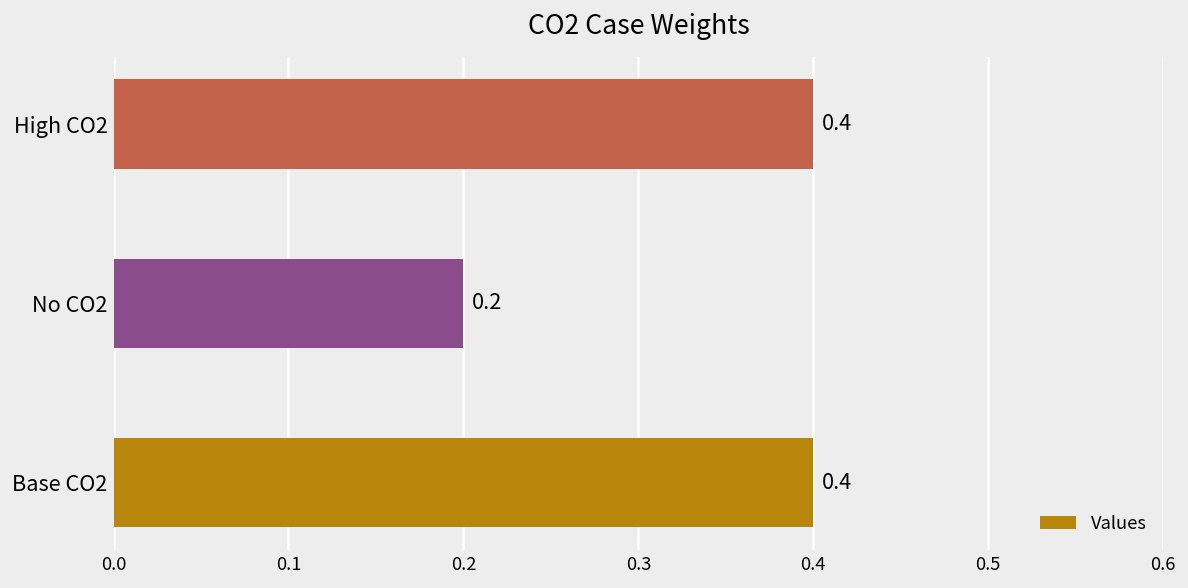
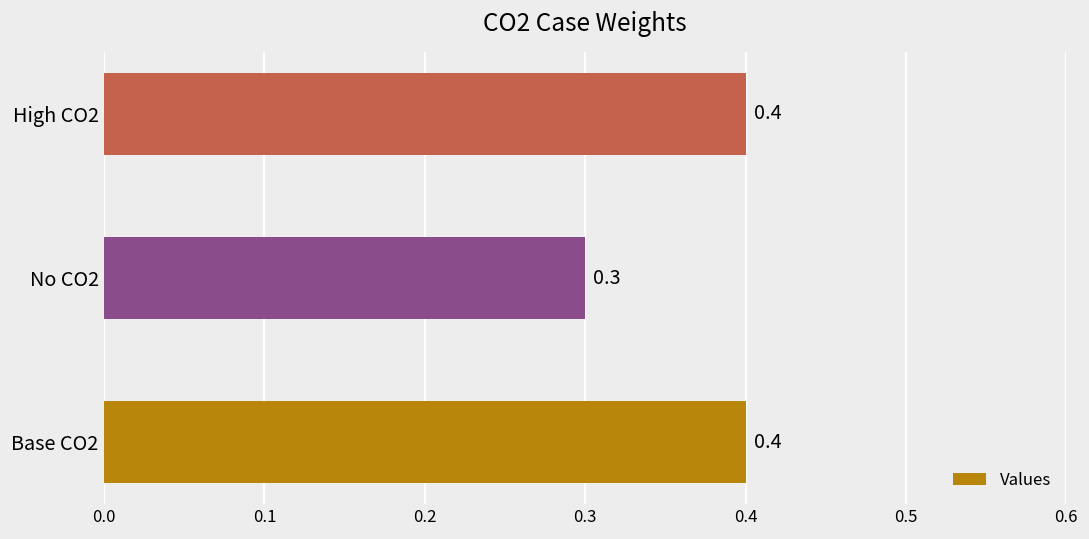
  {
    "High CO2": 0.4,
-   "No CO2": 0.2,
+   "No CO2": 0.3,
    "Base CO2": 0.4
  }
